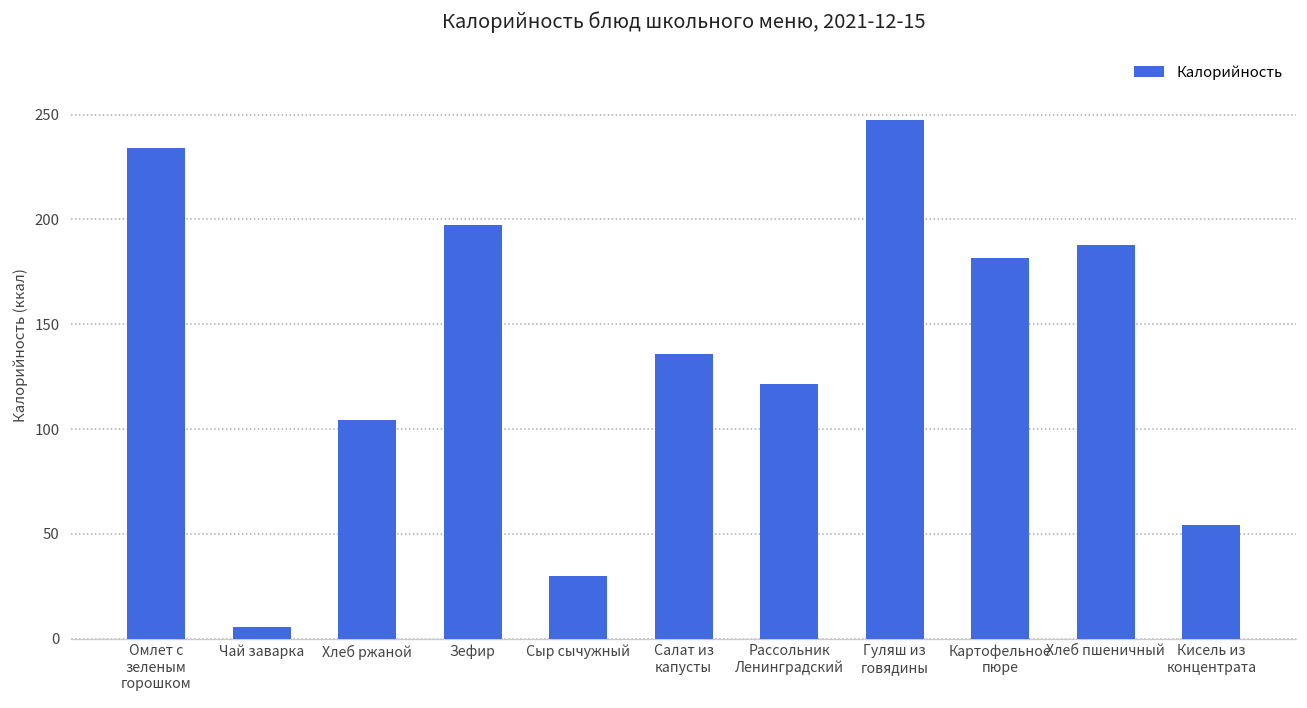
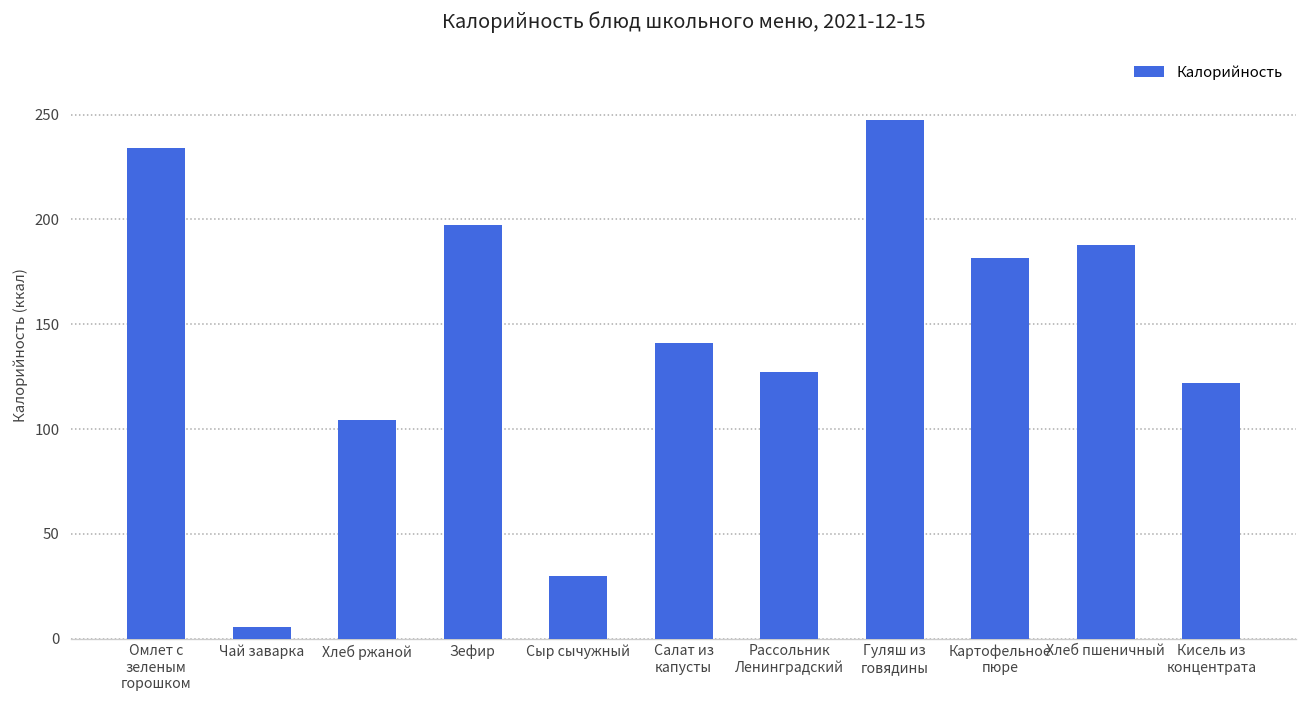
  {
    "Омлет с зеленым горошком": 234,
    "Чай заварка": 6,
    "Хлеб ржаной": 104,
    "Зефир": 198,
    "Сыр сычужный": 30,
-   "Салат из капусты": 136,
-   "Рассольник Ленинградский": 121,
+   "Салат из капусты": 141,
+   "Рассольник Ленинградский": 127,
    "Гуляш из говядины": 247,
    "Картофельное пюре": 182,
    "Хлеб пшеничный": 188,
-   "Кисель из концентрата": 54
+   "Кисель из концентрата": 122
  }
